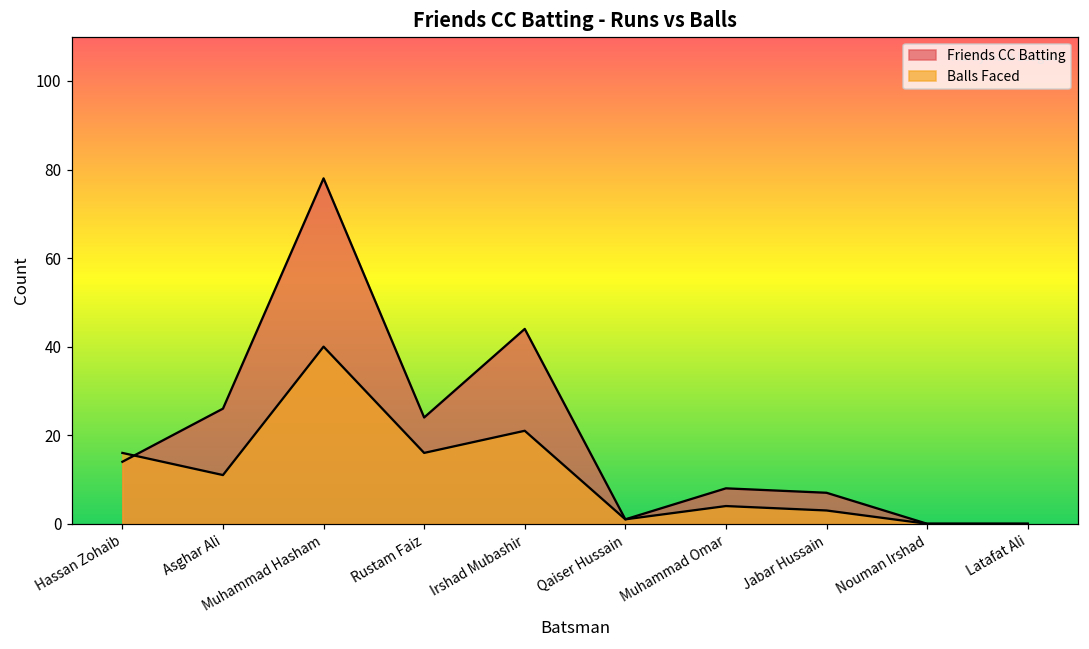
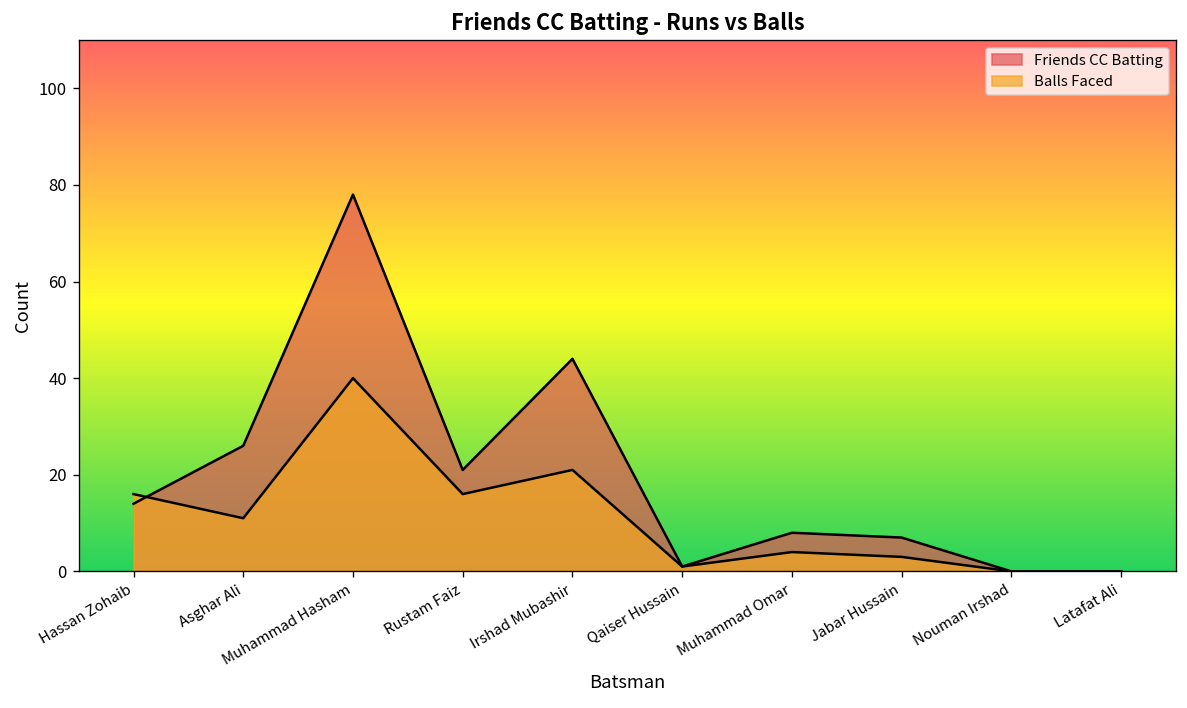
  {
    "Friends CC Batting": {
      "Hassan Zohaib": 14,
      "Asghar Ali": 26,
      "Muhammad Hasham": 78,
-     "Rustam Faiz": 24,
+     "Rustam Faiz": 21,
      "Irshad Mubashir": 44,
      "Muhammad Omar": 8,
      "Jabar Hussain": 7
    },
    "Balls Faced": {
      "Hassan Zohaib": 16,
      "Asghar Ali": 11,
      "Muhammad Hasham": 40,
      "Rustam Faiz": 16,
      "Irshad Mubashir": 21,
      "Muhammad Omar": 4,
      "Jabar Hussain": 3
    }
  }
